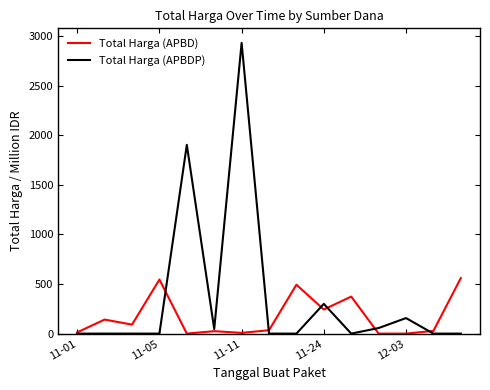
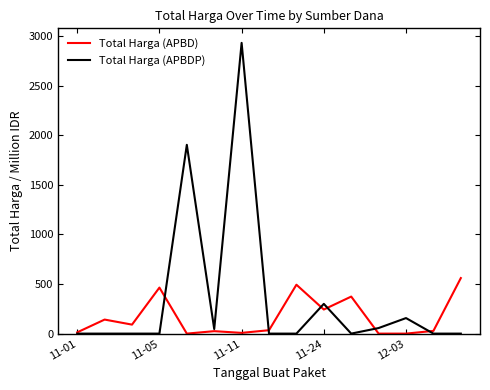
  {
    "Total Harga (APBD)": {
-     "11-05": 550,
+     "11-05": 460,
      "11-11": 0,
      "11-24": 200,
      "12-03": 0
    },
    "Total Harga (APBDP)": {
      "11-05": 0,
      "11-11": 2900,
      "11-24": 300,
      "12-03": 200
    }
  }
